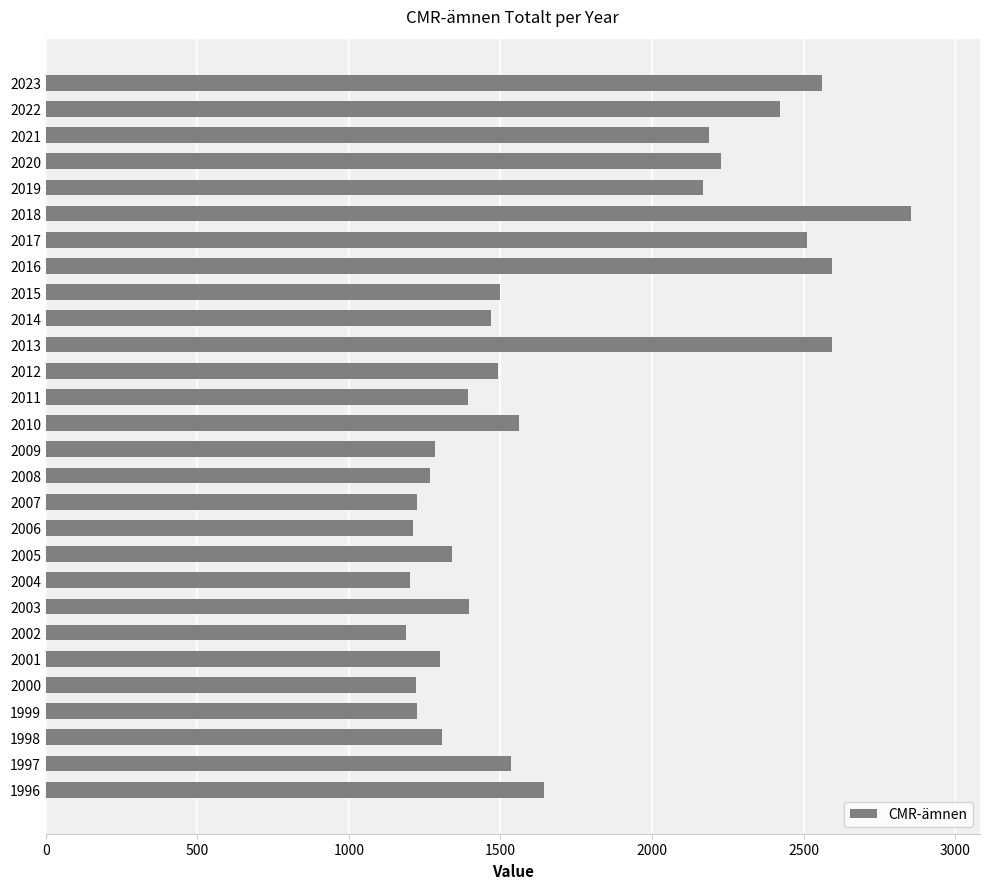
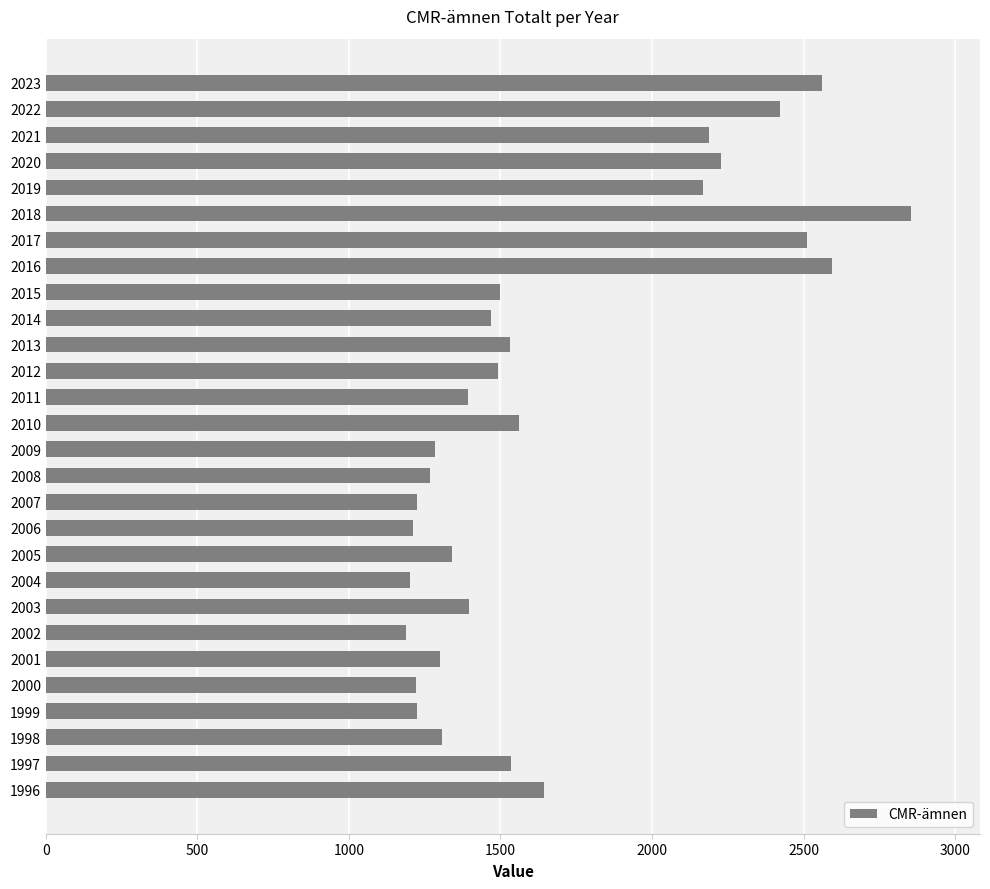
  {
    "2023": 2560,
    "2022": 2420,
    "2021": 2190,
    "2020": 2230,
    "2019": 2170,
    "2018": 2850,
    "2017": 2510,
    "2016": 2600,
    "2015": 1500,
    "2014": 1470,
-   "2013": 2590,
+   "2013": 1530,
    "2012": 1490,
    "2011": 1390,
    "2010": 1560,
    "2009": 1280,
    "2008": 1270,
    "2007": 1220,
    "2006": 1210,
    "2005": 1340,
    "2004": 1200,
    "2003": 1400,
    "2002": 1190,
    "2001": 1300,
    "2000": 1220,
    "1999": 1230,
    "1998": 1310,
    "1997": 1530,
    "1996": 1640
  }
